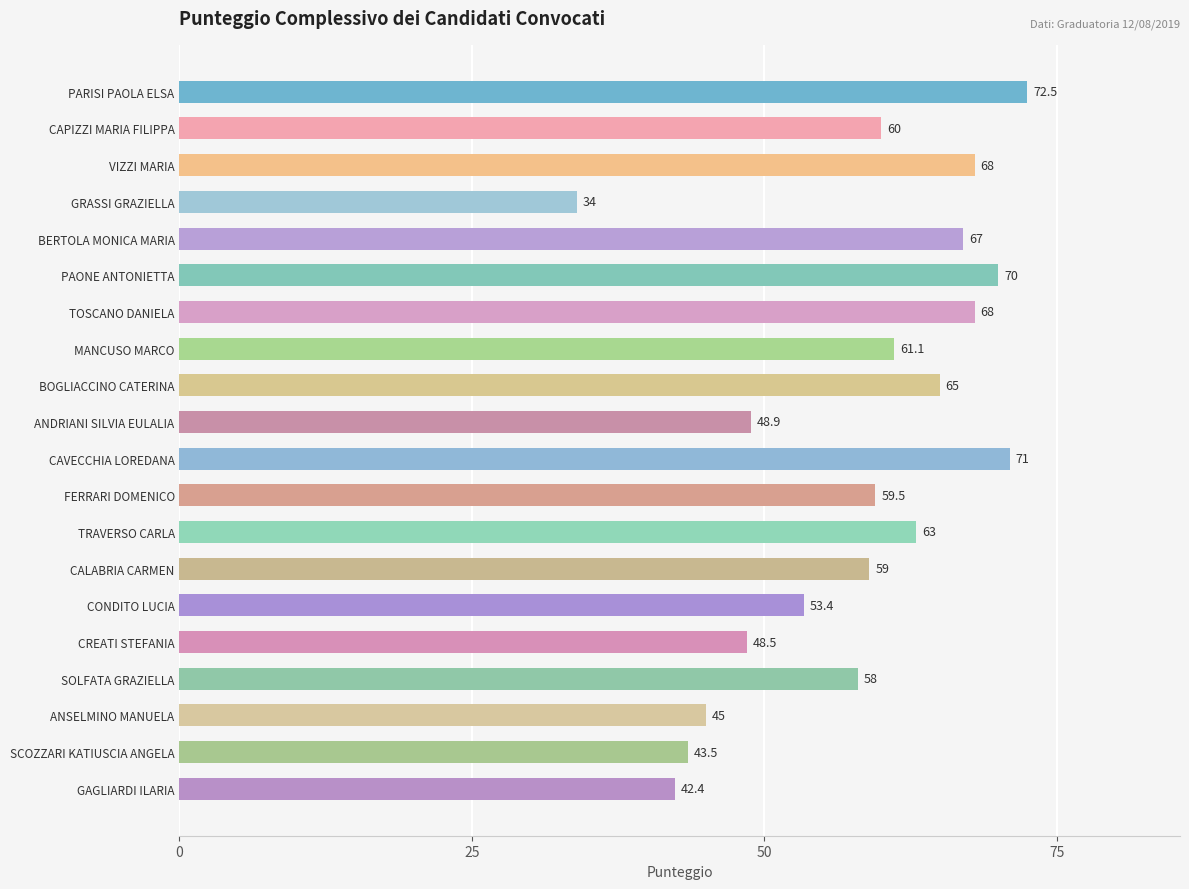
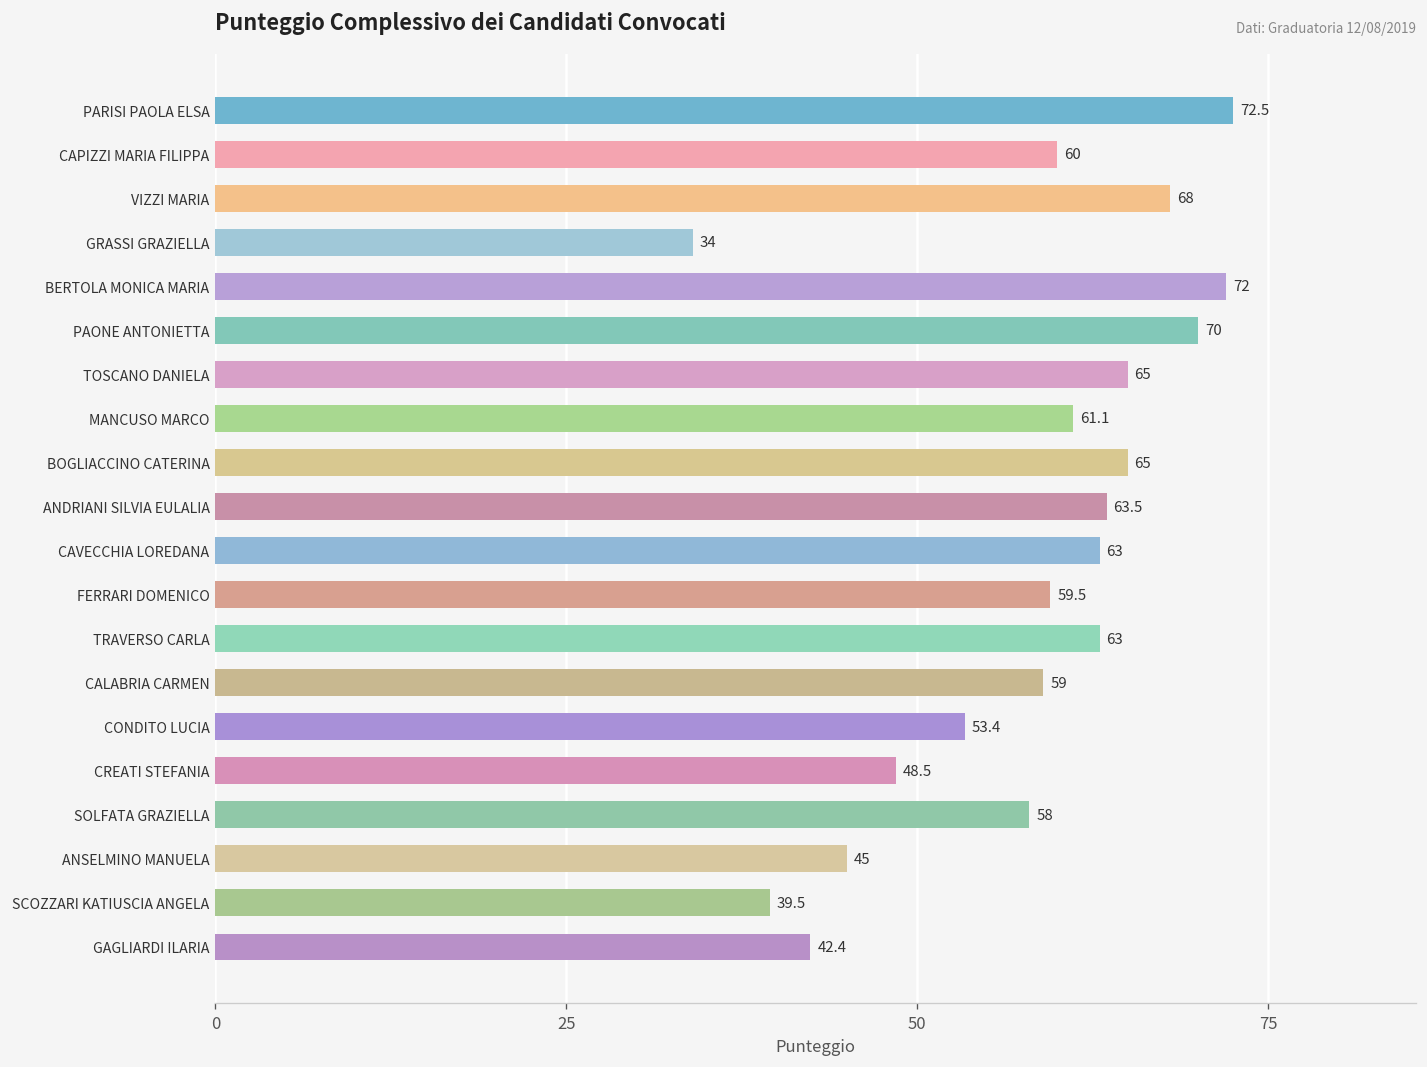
  {
    "PARISI PAOLA ELSA": 72.5,
    "CAPIZZI MARIA FILIPPA": 60,
    "VIZZI MARIA": 68,
    "GRASSI GRAZIELLA": 34,
-   "BERTOLA MONICA MARIA": 67,
+   "BERTOLA MONICA MARIA": 72,
    "PAONE ANTONIETTA": 70,
-   "TOSCANO DANIELA": 68,
+   "TOSCANO DANIELA": 65,
    "MANCUSO MARCO": 61.1,
    "BOGLIACCINO CATERINA": 65,
-   "ANDRIANI SILVIA EULALIA": 48.9,
-   "CAVECCHIA LOREDANA": 71,
+   "ANDRIANI SILVIA EULALIA": 63.5,
+   "CAVECCHIA LOREDANA": 63,
    "FERRARI DOMENICO": 59.5,
    "TRAVERSO CARLA": 63,
    "CALABRIA CARMEN": 59,
    "CONDITO LUCIA": 53.4,
    "CREATI STEFANIA": 48.5,
    "SOLFATA GRAZIELLA": 58,
    "ANSELMINO MANUELA": 45,
-   "SCOZZARI KATIUSCIA ANGELA": 43.5,
+   "SCOZZARI KATIUSCIA ANGELA": 39.5,
    "GAGLIARDI ILARIA": 42.4
  }
